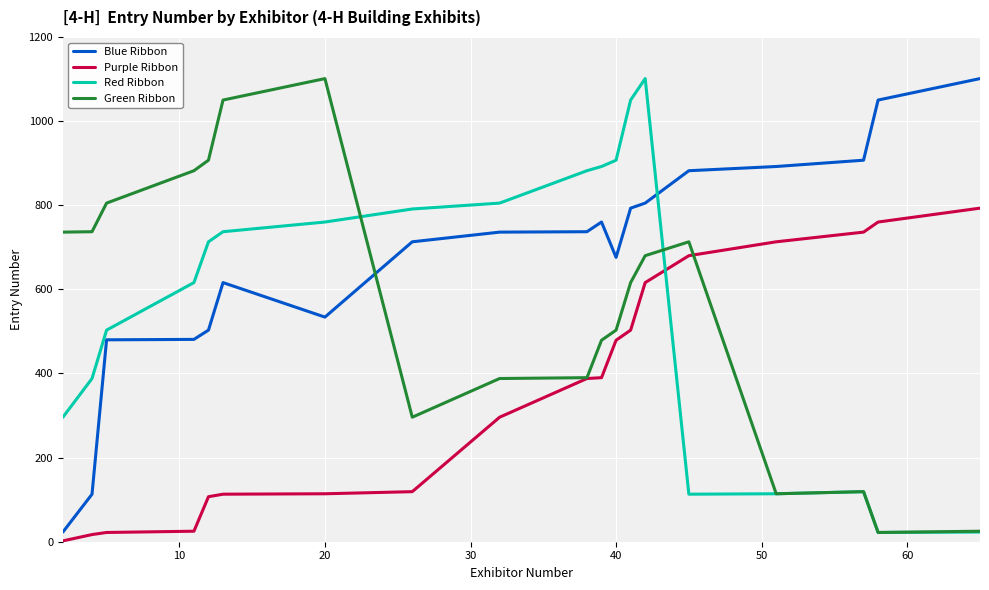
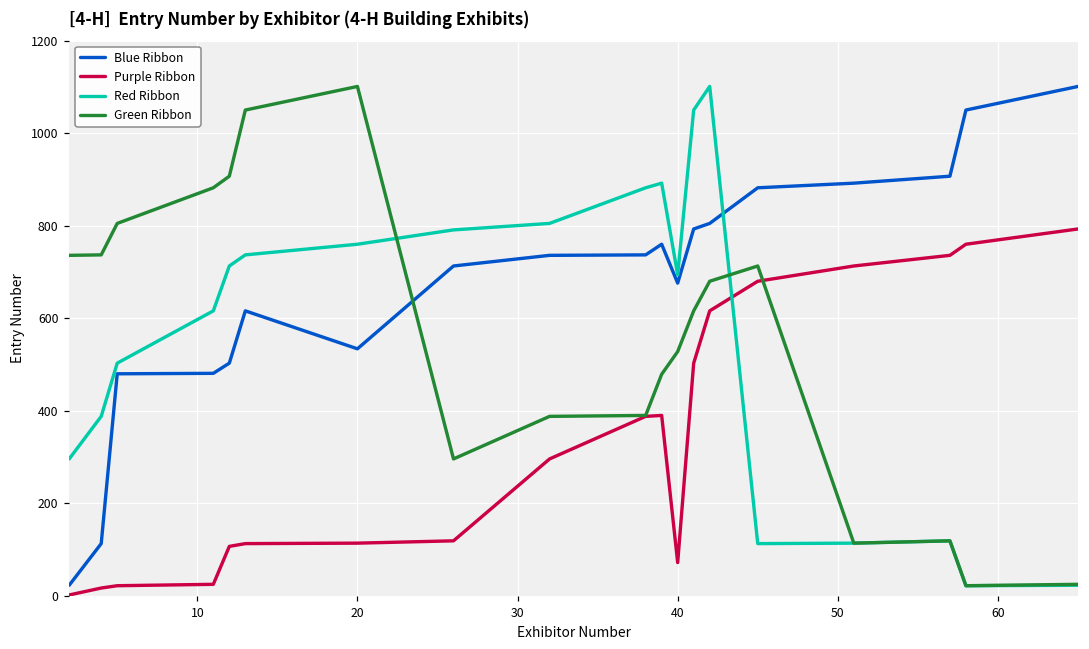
  {
    "Blue Ribbon": {
      "20": 530,
      "40": 680
    },
    "Purple Ribbon": {
      "20": 110,
-     "40": 480
+     "40": 70
    },
    "Red Ribbon": {
      "20": 760,
-     "40": 910
+     "40": 690
    },
    "Green Ribbon": {
      "20": 1100,
-     "40": 500
+     "40": 530
    }
  }
